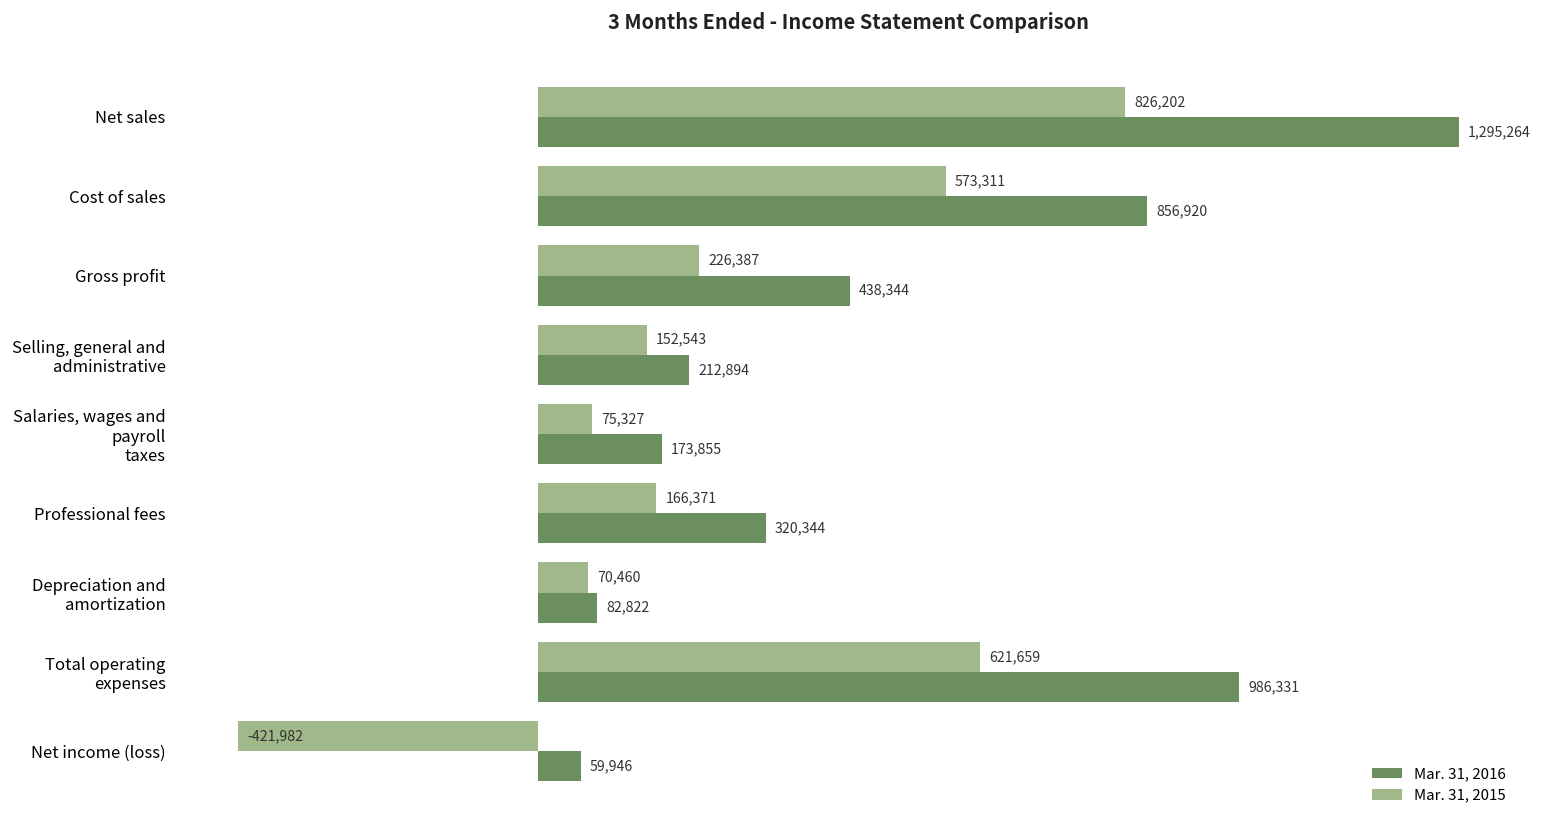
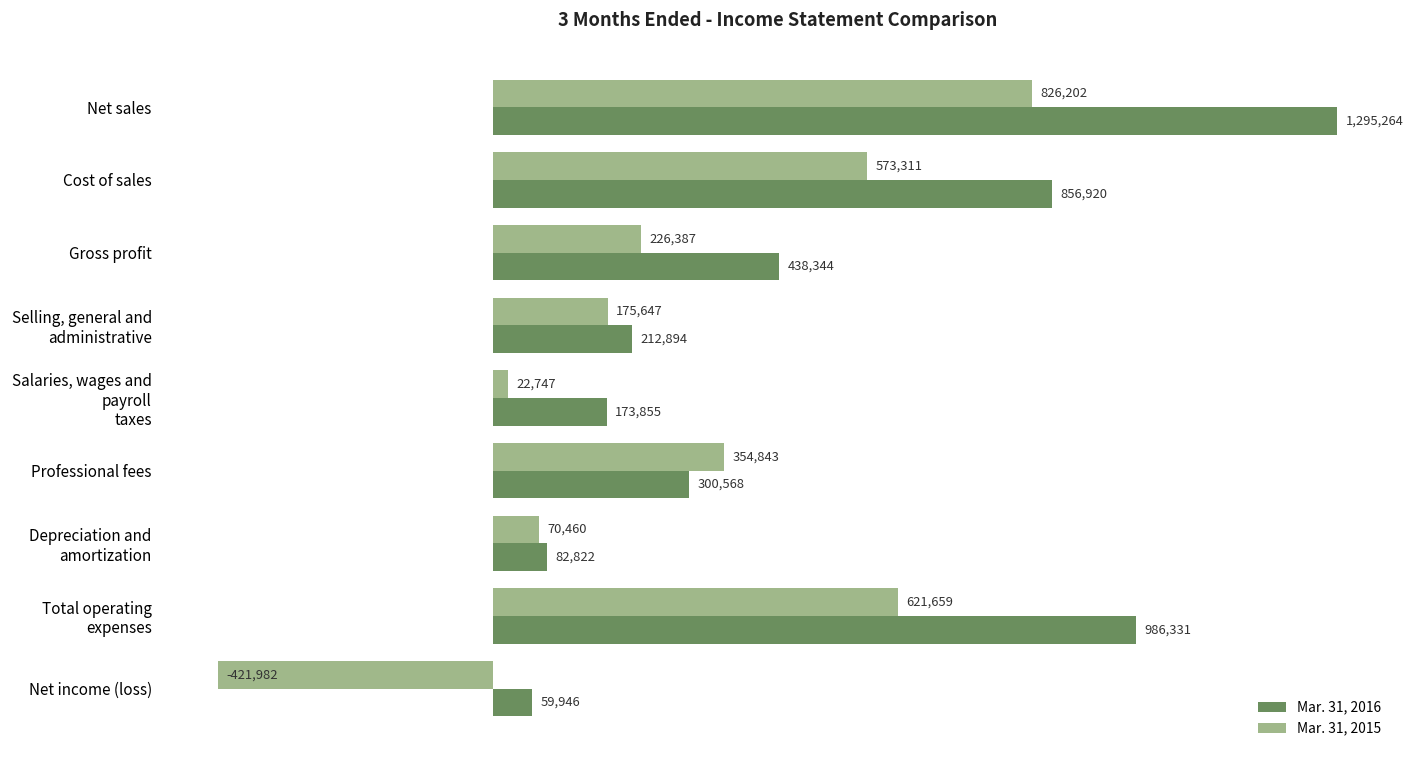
  {
    "Mar. 31, 2016": {
      "Net sales": "1,295,264",
      "Cost of sales": "856,920",
      "Gross profit": "438,344",
      "Selling, general and administrative": "212,894",
      "Salaries, wages and payroll taxes": "173,855",
-     "Professional fees": "320,344",
+     "Professional fees": "300,568",
      "Depreciation and amortization": "82,822",
      "Total operating expenses": "986,331",
      "Net income (loss)": "59,946"
    },
    "Mar. 31, 2015": {
      "Net sales": "826,202",
      "Cost of sales": "573,311",
      "Gross profit": "226,387",
-     "Selling, general and administrative": "152,543",
-     "Salaries, wages and payroll taxes": "75,327",
-     "Professional fees": "166,371",
+     "Selling, general and administrative": "175,647",
+     "Salaries, wages and payroll taxes": "22,747",
+     "Professional fees": "354,843",
      "Depreciation and amortization": "70,460",
      "Total operating expenses": "621,659",
      "Net income (loss)": "-421,982"
    }
  }
